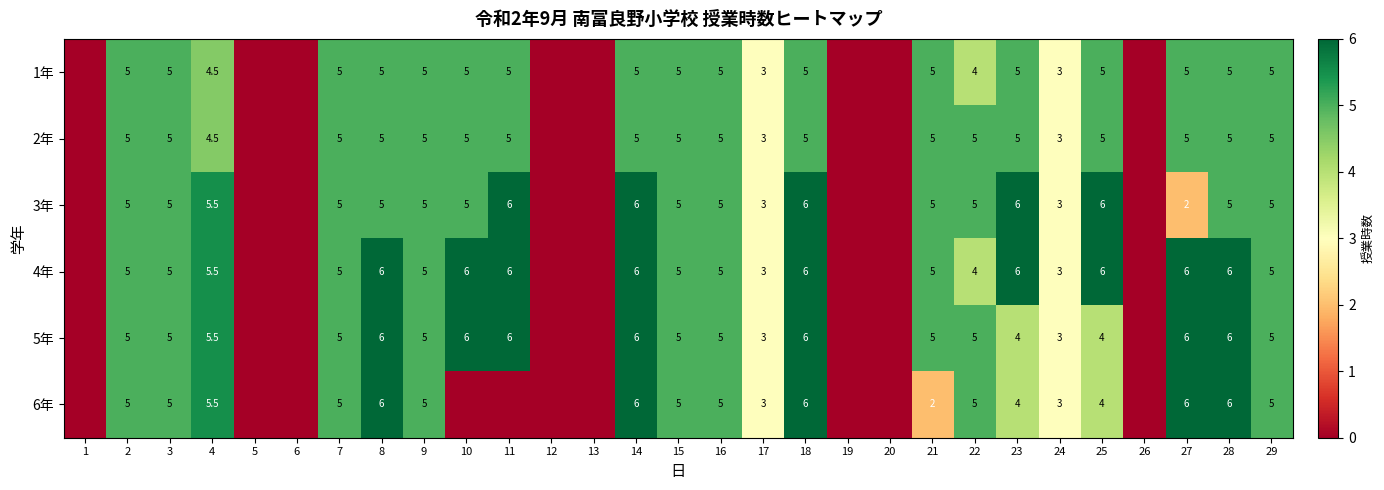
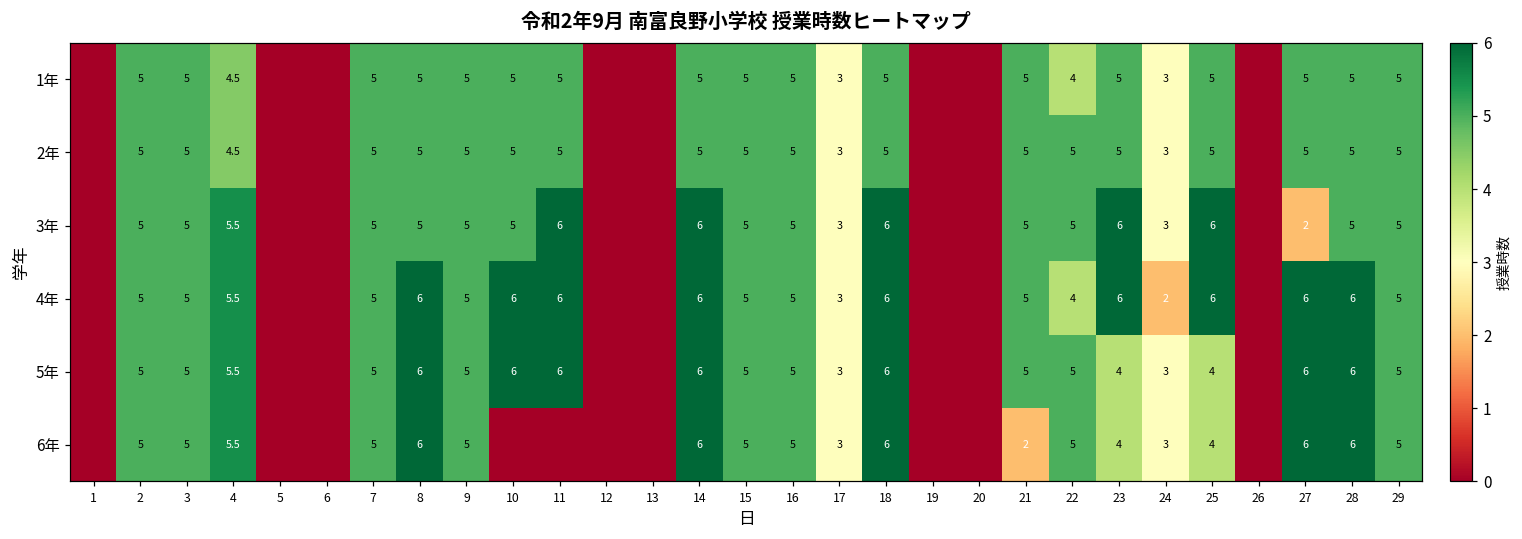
  {
    "1年": {
      "2": 5,
      "3": 5,
      "4": 4.5,
      "7": 5,
      "8": 5,
      "9": 5,
      "10": 5,
      "11": 5,
      "14": 5,
      "15": 5,
      "16": 5,
      "17": 3,
      "18": 5,
      "21": 5,
      "22": 4,
      "23": 5,
      "24": 3,
      "25": 5,
      "27": 5,
      "28": 5,
      "29": 5
    },
    "2年": {
      "2": 5,
      "3": 5,
      "4": 4.5,
      "7": 5,
      "8": 5,
      "9": 5,
      "10": 5,
      "11": 5,
      "14": 5,
      "15": 5,
      "16": 5,
      "17": 3,
      "18": 5,
      "21": 5,
      "22": 5,
      "23": 5,
      "24": 3,
      "25": 5,
      "27": 5,
      "28": 5,
      "29": 5
    },
    "3年": {
      "2": 5,
      "3": 5,
      "4": 5.5,
      "7": 5,
      "8": 5,
      "9": 5,
      "10": 5,
      "11": 6,
      "14": 6,
      "15": 5,
      "16": 5,
      "17": 3,
      "18": 6,
      "21": 5,
      "22": 5,
      "23": 6,
      "24": 3,
      "25": 6,
      "27": 2,
      "28": 5,
      "29": 5
    },
    "4年": {
      "2": 5,
      "3": 5,
      "4": 5.5,
      "7": 5,
      "8": 6,
      "9": 5,
      "10": 6,
      "11": 6,
      "14": 6,
      "15": 5,
      "16": 5,
      "17": 3,
      "18": 6,
      "21": 5,
      "22": 4,
      "23": 6,
-     "24": 3,
+     "24": 2,
      "25": 6,
      "27": 6,
      "28": 6,
      "29": 5
    },
    "5年": {
      "2": 5,
      "3": 5,
      "4": 5.5,
      "7": 5,
      "8": 6,
      "9": 5,
      "10": 6,
      "11": 6,
      "14": 6,
      "15": 5,
      "16": 5,
      "17": 3,
      "18": 6,
      "21": 5,
      "22": 5,
      "23": 4,
      "24": 3,
      "25": 4,
      "27": 6,
      "28": 6,
      "29": 5
    },
    "6年": {
      "2": 5,
      "3": 5,
      "4": 5.5,
      "7": 5,
      "8": 6,
      "9": 5,
      "14": 6,
      "15": 5,
      "16": 5,
      "17": 3,
      "18": 6,
      "21": 2,
      "22": 5,
      "23": 4,
      "24": 3,
      "25": 4,
      "27": 6,
      "28": 6,
      "29": 5
    }
  }
